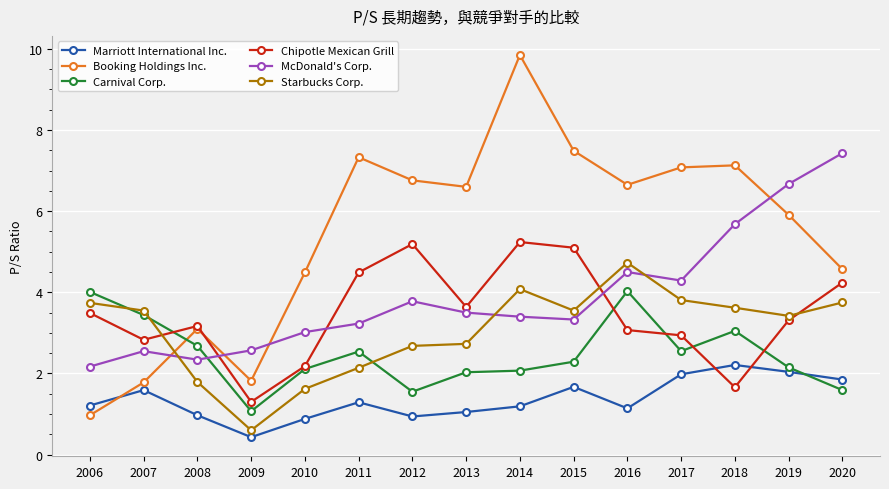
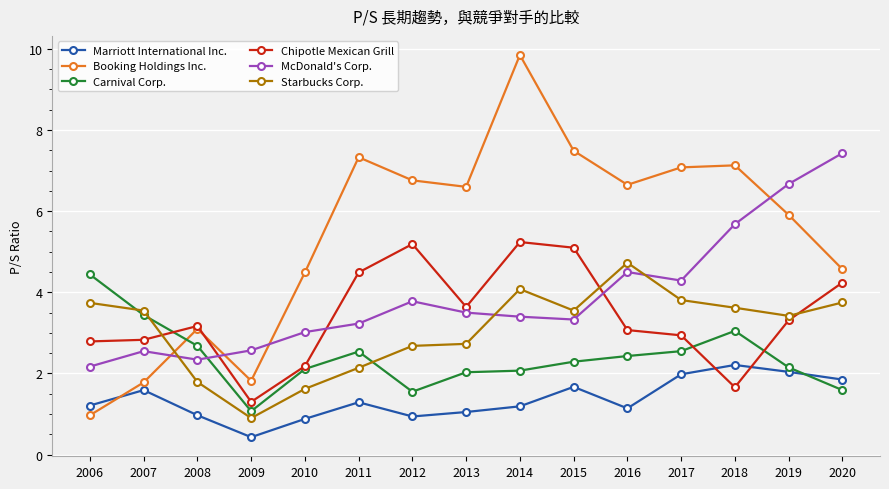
  {
    "Marriott International Inc.": {
      "2006": 1.2,
      "2007": 1.6,
      "2008": 1.0,
      "2009": 0.4,
      "2010": 0.9,
      "2011": 1.3,
      "2012": 0.9,
      "2013": 1.1,
      "2014": 1.2,
      "2015": 1.7,
      "2016": 1.1,
      "2017": 2.0,
      "2018": 2.2,
      "2019": 2.0,
      "2020": 1.9
    },
    "Booking Holdings Inc.": {
      "2006": 1.0,
      "2007": 1.8,
      "2008": 3.1,
      "2009": 1.8,
      "2010": 4.5,
      "2011": 7.3,
      "2012": 6.8,
      "2013": 6.6,
      "2014": 9.9,
      "2015": 7.5,
      "2016": 6.7,
      "2017": 7.1,
      "2018": 7.1,
      "2019": 5.9,
      "2020": 4.6
    },
    "Carnival Corp.": {
-     "2006": 4.0,
+     "2006": 4.4,
      "2007": 3.4,
      "2008": 2.7,
      "2009": 1.1,
      "2010": 2.1,
      "2011": 2.5,
      "2012": 1.6,
      "2013": 2.0,
      "2014": 2.1,
      "2015": 2.3,
-     "2016": 4.0,
+     "2016": 2.4,
      "2017": 2.6,
      "2018": 3.1,
      "2019": 2.2,
      "2020": 1.6
    },
    "Chipotle Mexican Grill": {
-     "2006": 3.5,
+     "2006": 2.8,
      "2007": 2.8,
      "2008": 3.2,
      "2009": 1.3,
      "2010": 2.2,
      "2011": 4.5,
      "2012": 5.2,
      "2013": 3.6,
      "2014": 5.2,
      "2015": 5.1,
      "2016": 3.1,
      "2017": 2.9,
      "2018": 1.7,
      "2019": 3.3,
      "2020": 4.2
    },
    "McDonald's Corp.": {
      "2006": 2.2,
      "2007": 2.6,
      "2008": 2.3,
      "2009": 2.6,
      "2010": 3.0,
      "2011": 3.2,
      "2012": 3.8,
      "2013": 3.5,
      "2014": 3.4,
      "2015": 3.3,
      "2016": 4.5,
      "2017": 4.3,
      "2018": 5.7,
      "2019": 6.7,
      "2020": 7.4
    },
    "Starbucks Corp.": {
      "2006": 3.7,
      "2007": 3.6,
      "2008": 1.8,
-     "2009": 0.6,
+     "2009": 0.9,
      "2010": 1.6,
      "2011": 2.1,
      "2012": 2.7,
      "2013": 2.7,
      "2014": 4.1,
      "2015": 3.6,
      "2016": 4.7,
      "2017": 3.8,
      "2018": 3.6,
      "2019": 3.4,
      "2020": 3.8
    }
  }
